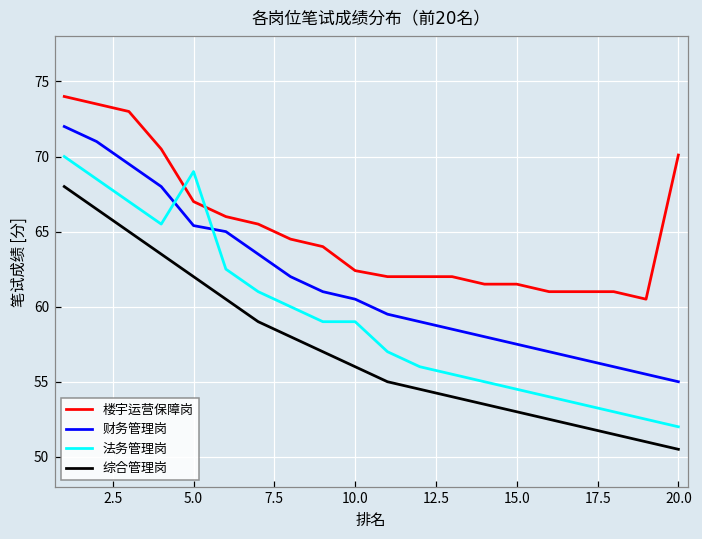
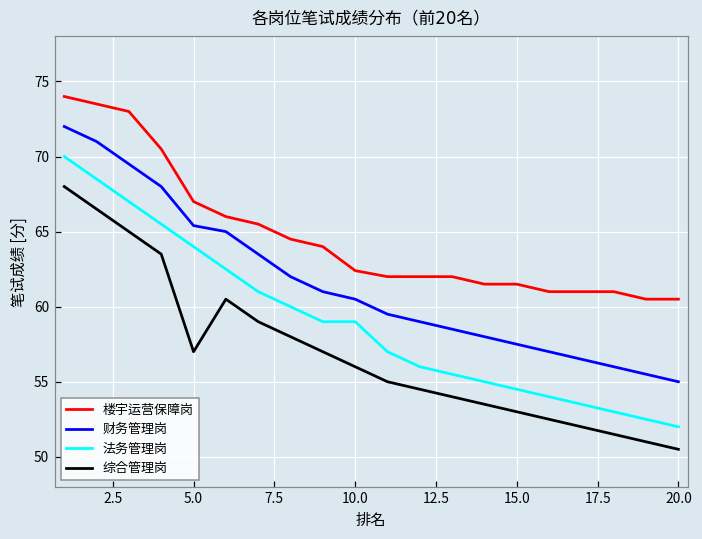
  {
    "楼宇运营保障岗": {
      "5.0": 67.0,
      "10.0": 62.4,
      "15.0": 61.5,
-     "20.0": 70.1
+     "20.0": 60.5
    },
    "财务管理岗": {
      "5.0": 65.4,
      "10.0": 60.5,
      "15.0": 57.5,
      "20.0": 55.0
    },
    "法务管理岗": {
-     "5.0": 69,
+     "5.0": 64,
      "10.0": 59,
      "15.0": 54.5,
      "20.0": 52
    },
    "综合管理岗": {
-     "5.0": 62,
+     "5.0": 57,
      "10.0": 56,
      "15.0": 53,
      "20.0": 50.5
    }
  }
